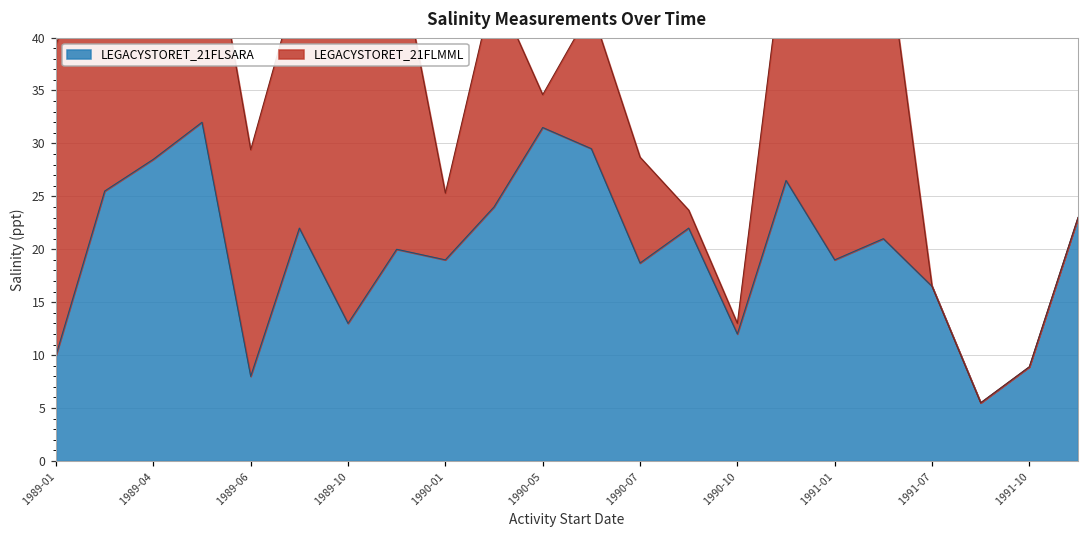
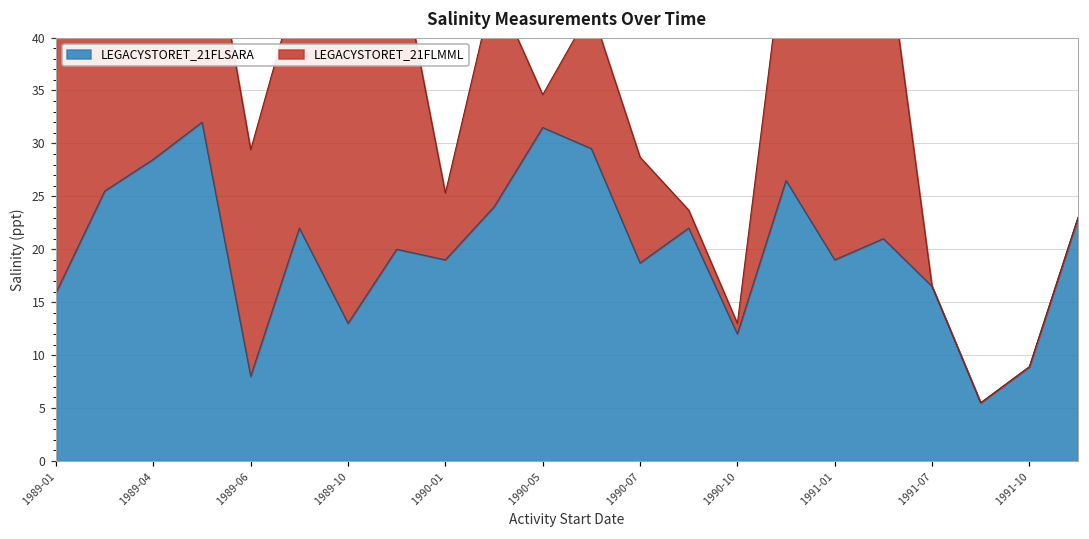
  {
    "LEGACYSTORET_21FLSARA": {
-     "1989-01": 10,
+     "1989-01": 16,
      "1989-04": 29,
      "1989-06": 8,
      "1989-10": 13,
      "1990-01": 19,
      "1990-05": 32,
      "1990-07": 19,
      "1990-10": 12,
      "1991-01": 19
    },
    "LEGACYSTORET_21FLMML": {
      "1989-06": 21,
      "1990-01": 6,
      "1990-05": 3,
      "1990-07": 10,
      "1990-10": 1
    }
  }
